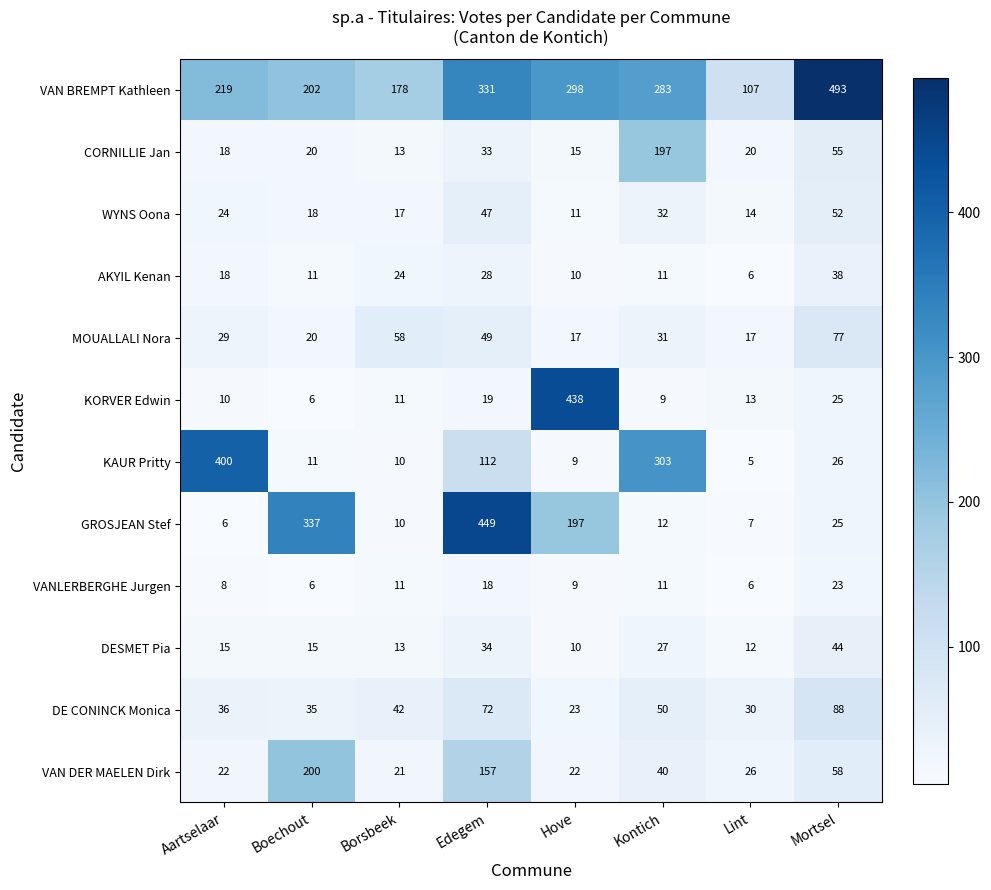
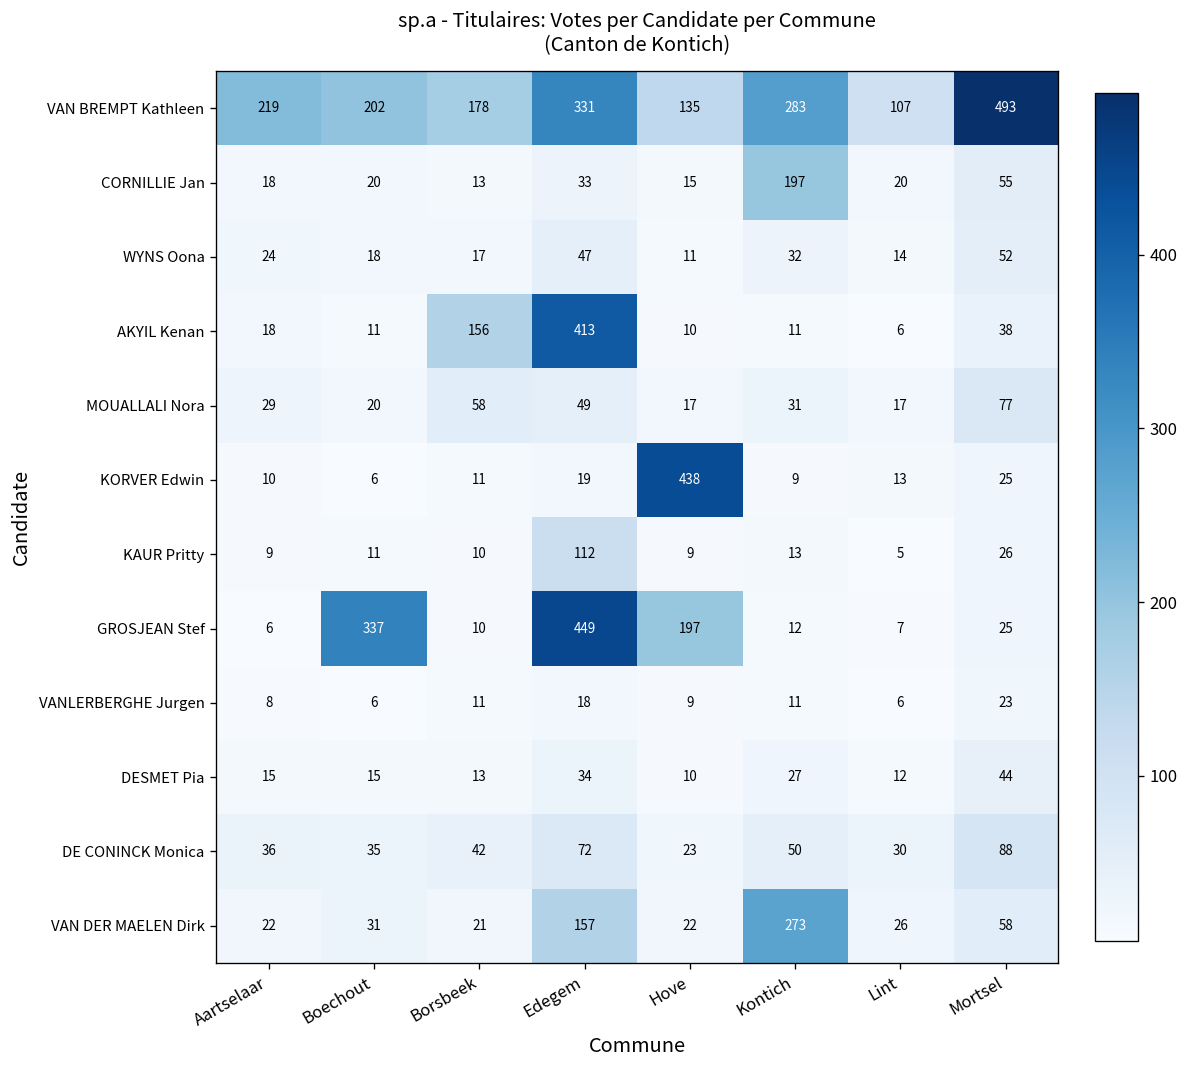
  {
    "VAN BREMPT Kathleen": {
      "Aartselaar": 219,
      "Boechout": 202,
      "Borsbeek": 178,
      "Edegem": 331,
-     "Hove": 298,
+     "Hove": 135,
      "Kontich": 283,
      "Lint": 107,
      "Mortsel": 493
    },
    "CORNILLIE Jan": {
      "Aartselaar": 18,
      "Boechout": 20,
      "Borsbeek": 13,
      "Edegem": 33,
      "Hove": 15,
      "Kontich": 197,
      "Lint": 20,
      "Mortsel": 55
    },
    "WYNS Oona": {
      "Aartselaar": 24,
      "Boechout": 18,
      "Borsbeek": 17,
      "Edegem": 47,
      "Hove": 11,
      "Kontich": 32,
      "Lint": 14,
      "Mortsel": 52
    },
    "AKYIL Kenan": {
      "Aartselaar": 18,
      "Boechout": 11,
-     "Borsbeek": 24,
-     "Edegem": 28,
+     "Borsbeek": 156,
+     "Edegem": 413,
      "Hove": 10,
      "Kontich": 11,
      "Lint": 6,
      "Mortsel": 38
    },
    "MOUALLALI Nora": {
      "Aartselaar": 29,
      "Boechout": 20,
      "Borsbeek": 58,
      "Edegem": 49,
      "Hove": 17,
      "Kontich": 31,
      "Lint": 17,
      "Mortsel": 77
    },
    "KORVER Edwin": {
      "Aartselaar": 10,
      "Boechout": 6,
      "Borsbeek": 11,
      "Edegem": 19,
      "Hove": 438,
      "Kontich": 9,
      "Lint": 13,
      "Mortsel": 25
    },
    "KAUR Pritty": {
-     "Aartselaar": 400,
+     "Aartselaar": 9,
      "Boechout": 11,
      "Borsbeek": 10,
      "Edegem": 112,
      "Hove": 9,
-     "Kontich": 303,
+     "Kontich": 13,
      "Lint": 5,
      "Mortsel": 26
    },
    "GROSJEAN Stef": {
      "Aartselaar": 6,
      "Boechout": 337,
      "Borsbeek": 10,
      "Edegem": 449,
      "Hove": 197,
      "Kontich": 12,
      "Lint": 7,
      "Mortsel": 25
    },
    "VANLERBERGHE Jurgen": {
      "Aartselaar": 8,
      "Boechout": 6,
      "Borsbeek": 11,
      "Edegem": 18,
      "Hove": 9,
      "Kontich": 11,
      "Lint": 6,
      "Mortsel": 23
    },
    "DESMET Pia": {
      "Aartselaar": 15,
      "Boechout": 15,
      "Borsbeek": 13,
      "Edegem": 34,
      "Hove": 10,
      "Kontich": 27,
      "Lint": 12,
      "Mortsel": 44
    },
    "DE CONINCK Monica": {
      "Aartselaar": 36,
      "Boechout": 35,
      "Borsbeek": 42,
      "Edegem": 72,
      "Hove": 23,
      "Kontich": 50,
      "Lint": 30,
      "Mortsel": 88
    },
    "VAN DER MAELEN Dirk": {
      "Aartselaar": 22,
-     "Boechout": 200,
+     "Boechout": 31,
      "Borsbeek": 21,
      "Edegem": 157,
      "Hove": 22,
-     "Kontich": 40,
+     "Kontich": 273,
      "Lint": 26,
      "Mortsel": 58
    }
  }
